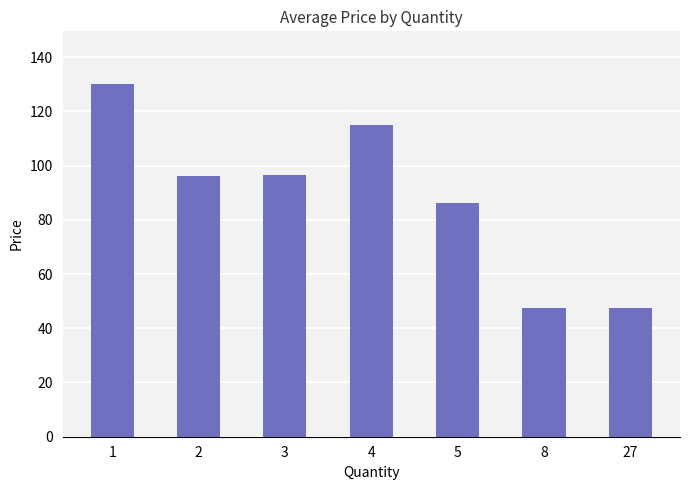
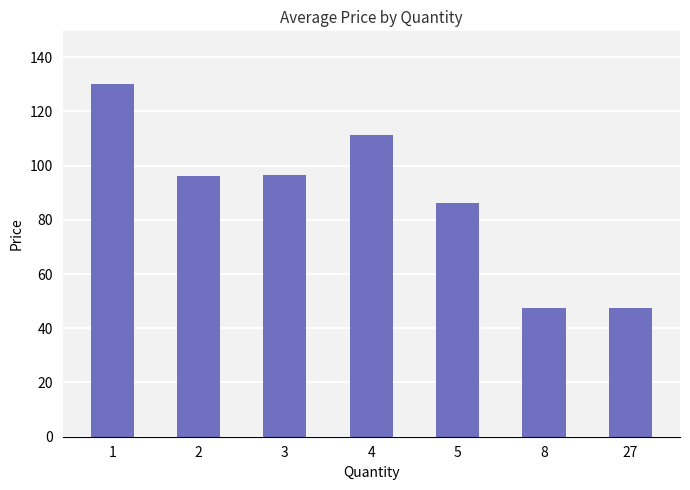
  {
    "1": 130,
    "2": 96,
    "3": 97,
-   "4": 115,
+   "4": 111,
    "5": 86,
    "8": 48,
    "27": 48
  }
